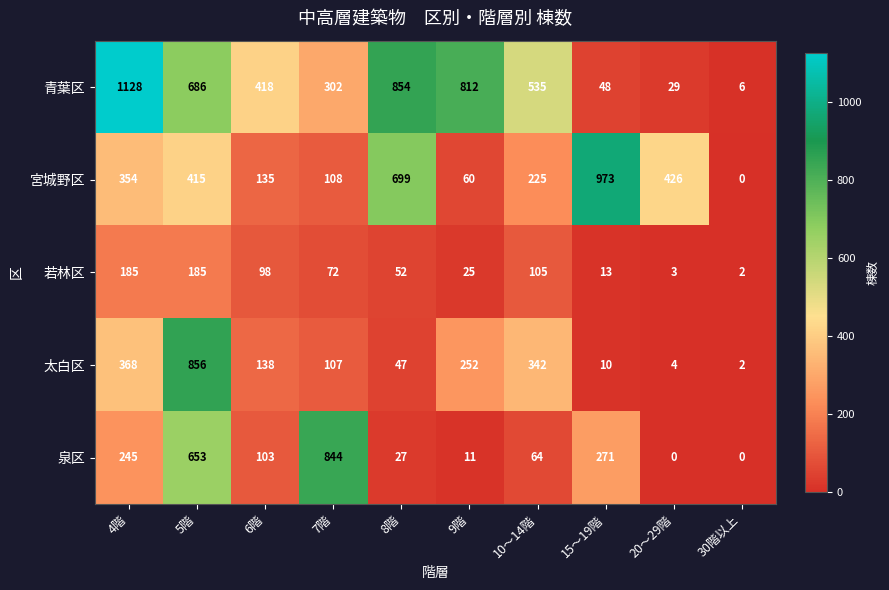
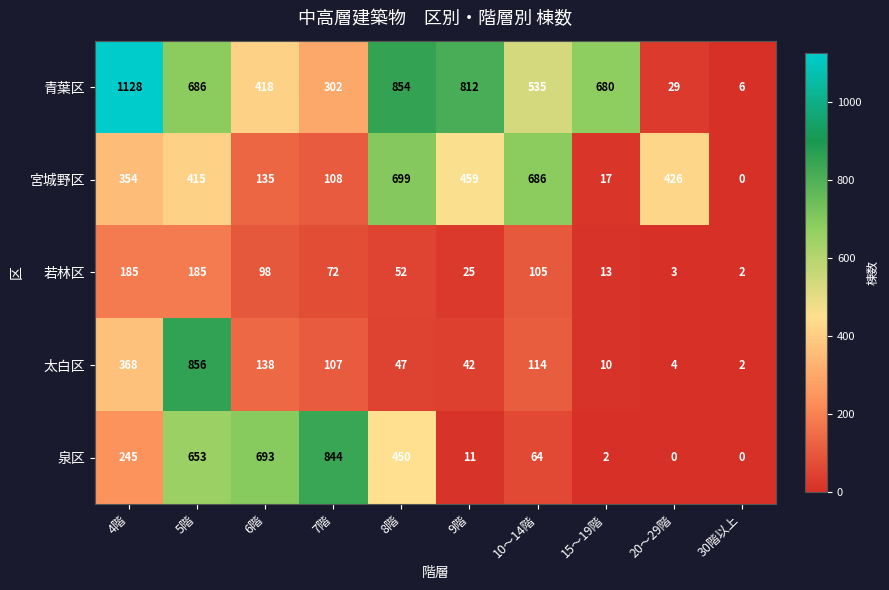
  {
    "青葉区": {
      "4階": 1128,
      "5階": 686,
      "6階": 418,
      "7階": 302,
      "8階": 854,
      "9階": 812,
      "10～14階": 535,
-     "15～19階": 48,
+     "15～19階": 680,
      "20～29階": 29,
      "30階以上": 6
    },
    "宮城野区": {
      "4階": 354,
      "5階": 415,
      "6階": 135,
      "7階": 108,
      "8階": 699,
-     "9階": 60,
-     "10～14階": 225,
-     "15～19階": 973,
+     "9階": 459,
+     "10～14階": 686,
+     "15～19階": 17,
      "20～29階": 426,
      "30階以上": 0
    },
    "若林区": {
      "4階": 185,
      "5階": 185,
      "6階": 98,
      "7階": 72,
      "8階": 52,
      "9階": 25,
      "10～14階": 105,
      "15～19階": 13,
      "20～29階": 3,
      "30階以上": 2
    },
    "太白区": {
      "4階": 368,
      "5階": 856,
      "6階": 138,
      "7階": 107,
      "8階": 47,
-     "9階": 252,
-     "10～14階": 342,
+     "9階": 42,
+     "10～14階": 114,
      "15～19階": 10,
      "20～29階": 4,
      "30階以上": 2
    },
    "泉区": {
      "4階": 245,
      "5階": 653,
-     "6階": 103,
+     "6階": 693,
      "7階": 844,
-     "8階": 27,
+     "8階": 450,
      "9階": 11,
      "10～14階": 64,
-     "15～19階": 271,
+     "15～19階": 2,
      "20～29階": 0,
      "30階以上": 0
    }
  }
